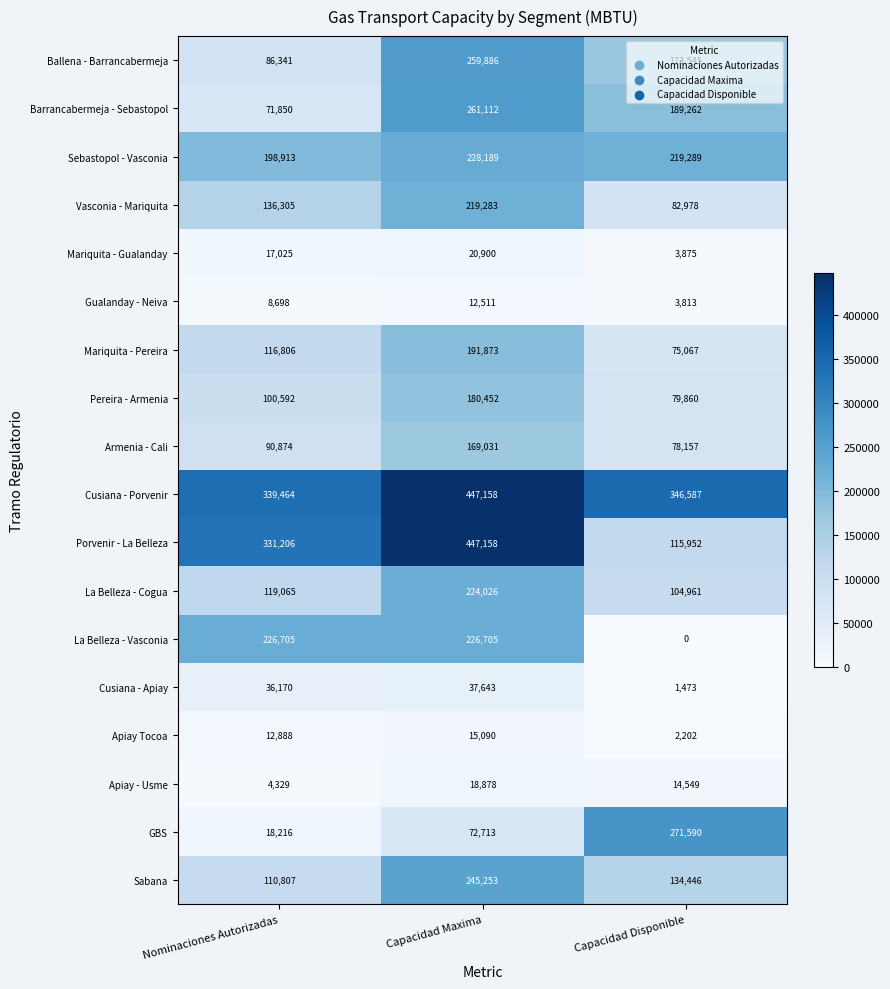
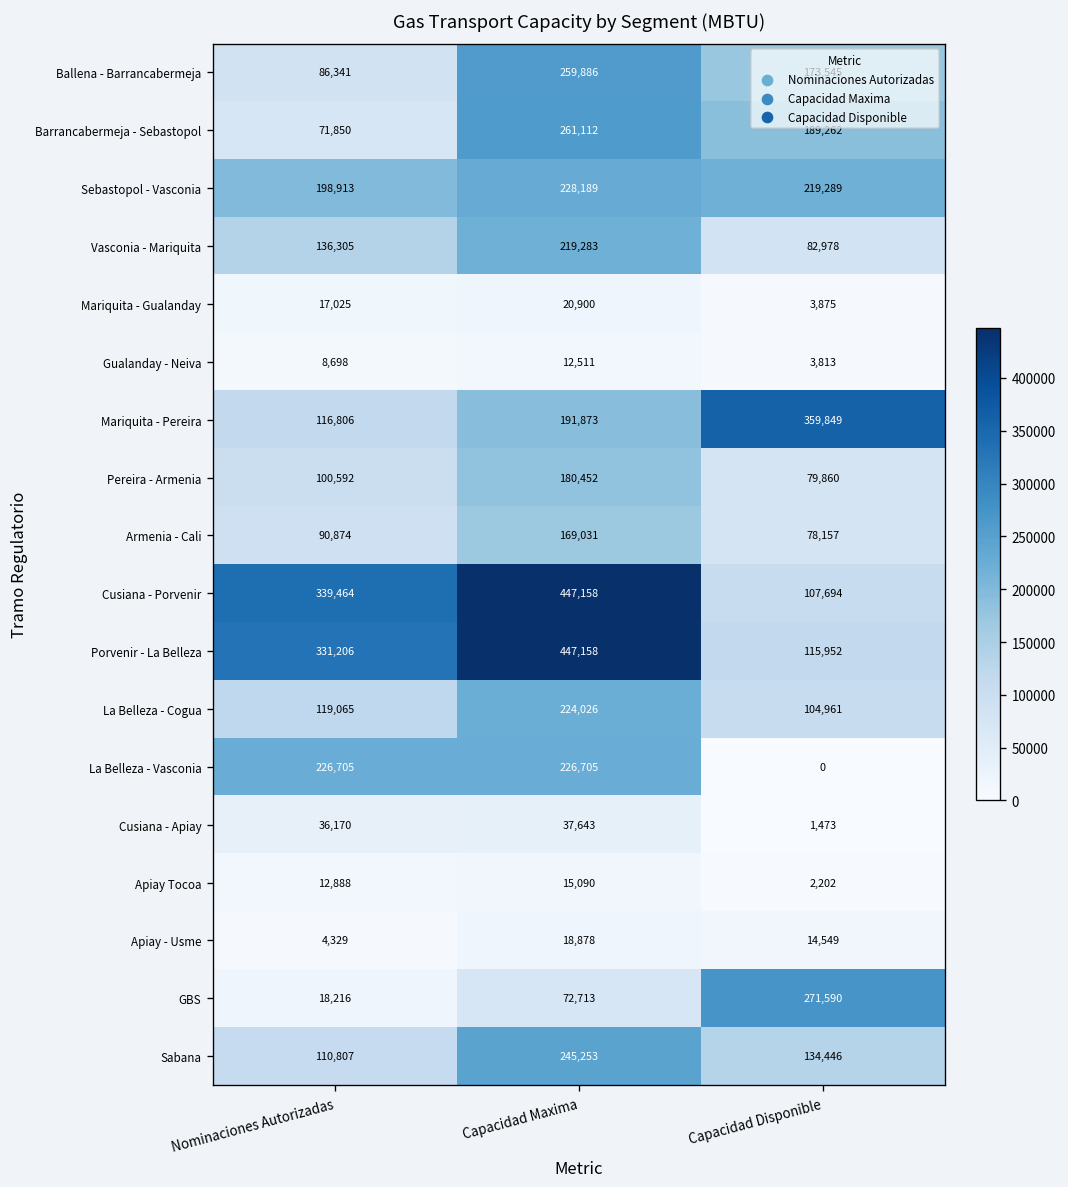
  {
    "Ballena - Barrancabermeja": {
      "Nominaciones Autorizadas": "86,341",
      "Capacidad Maxima": "259,886"
    },
    "Barrancabermeja - Sebastopol": {
      "Nominaciones Autorizadas": "71,850",
      "Capacidad Maxima": "261,112",
      "Capacidad Disponible": "189,262"
    },
    "Sebastopol - Vasconia": {
      "Nominaciones Autorizadas": "198,913",
      "Capacidad Maxima": "228,189",
      "Capacidad Disponible": "219,289"
    },
    "Vasconia - Mariquita": {
      "Nominaciones Autorizadas": "136,305",
      "Capacidad Maxima": "219,283",
      "Capacidad Disponible": "82,978"
    },
    "Mariquita - Gualanday": {
      "Nominaciones Autorizadas": "17,025",
      "Capacidad Maxima": "20,900",
      "Capacidad Disponible": "3,875"
    },
    "Gualanday - Neiva": {
      "Nominaciones Autorizadas": "8,698",
      "Capacidad Maxima": "12,511",
      "Capacidad Disponible": "3,813"
    },
    "Mariquita - Pereira": {
      "Nominaciones Autorizadas": "116,806",
      "Capacidad Maxima": "191,873",
-     "Capacidad Disponible": "75,067"
+     "Capacidad Disponible": "359,849"
    },
    "Pereira - Armenia": {
      "Nominaciones Autorizadas": "100,592",
      "Capacidad Maxima": "180,452",
      "Capacidad Disponible": "79,860"
    },
    "Armenia - Cali": {
      "Nominaciones Autorizadas": "90,874",
      "Capacidad Maxima": "169,031",
      "Capacidad Disponible": "78,157"
    },
    "Cusiana - Porvenir": {
      "Nominaciones Autorizadas": "339,464",
      "Capacidad Maxima": "447,158",
-     "Capacidad Disponible": "346,587"
+     "Capacidad Disponible": "107,694"
    },
    "Porvenir - La Belleza": {
      "Nominaciones Autorizadas": "331,206",
      "Capacidad Maxima": "447,158",
      "Capacidad Disponible": "115,952"
    },
    "La Belleza - Cogua": {
      "Nominaciones Autorizadas": "119,065",
      "Capacidad Maxima": "224,026",
      "Capacidad Disponible": "104,961"
    },
    "La Belleza - Vasconia": {
      "Nominaciones Autorizadas": "226,705",
      "Capacidad Maxima": "226,705",
      "Capacidad Disponible": "0"
    },
    "Cusiana - Apiay": {
      "Nominaciones Autorizadas": "36,170",
      "Capacidad Maxima": "37,643",
      "Capacidad Disponible": "1,473"
    },
    "Apiay Tocoa": {
      "Nominaciones Autorizadas": "12,888",
      "Capacidad Maxima": "15,090",
      "Capacidad Disponible": "2,202"
    },
    "Apiay - Usme": {
      "Nominaciones Autorizadas": "4,329",
      "Capacidad Maxima": "18,878",
      "Capacidad Disponible": "14,549"
    },
    "GBS": {
      "Nominaciones Autorizadas": "18,216",
      "Capacidad Maxima": "72,713",
      "Capacidad Disponible": "271,590"
    },
    "Sabana": {
      "Nominaciones Autorizadas": "110,807",
      "Capacidad Maxima": "245,253",
      "Capacidad Disponible": "134,446"
    }
  }
